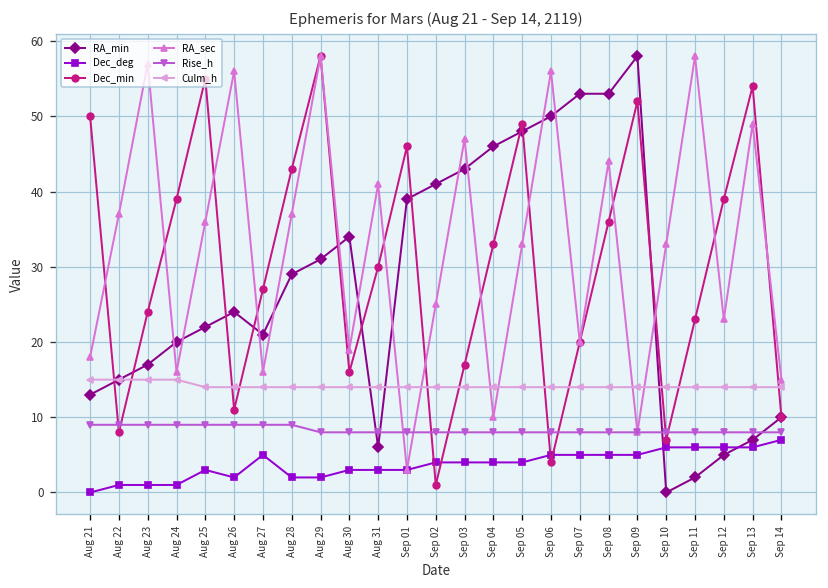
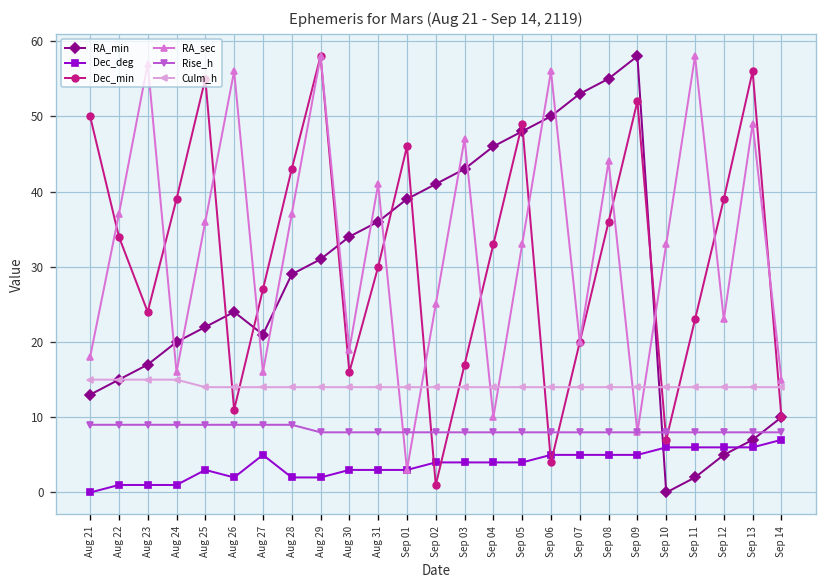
  {
    "RA_min": {
      "Aug 21": 13,
      "Aug 23": 17,
      "Aug 24": 20,
      "Aug 25": 22,
      "Aug 26": 24,
      "Aug 27": 21,
      "Aug 28": 29,
      "Aug 29": 31,
      "Aug 30": 34,
-     "Aug 31": 6,
+     "Aug 31": 36,
      "Sep 01": 39,
      "Sep 02": 41,
      "Sep 03": 43,
      "Sep 04": 46,
      "Sep 05": 48,
      "Sep 06": 50,
      "Sep 07": 53,
-     "Sep 08": 53,
+     "Sep 08": 55,
      "Sep 09": 58,
      "Sep 10": 0,
      "Sep 11": 2,
      "Sep 12": 5,
      "Sep 13": 7
    },
    "Dec_deg": {
      "Aug 21": 0,
      "Aug 22": 1,
      "Aug 23": 1,
      "Aug 24": 1,
      "Aug 25": 3,
      "Aug 26": 2,
      "Aug 27": 5,
      "Aug 28": 2,
      "Aug 29": 2,
      "Aug 30": 3,
      "Aug 31": 3,
      "Sep 02": 4,
      "Sep 03": 4,
      "Sep 04": 4,
      "Sep 05": 4,
      "Sep 06": 5,
      "Sep 07": 5,
      "Sep 08": 5,
      "Sep 09": 5,
      "Sep 10": 6,
      "Sep 11": 6,
      "Sep 12": 6,
      "Sep 13": 6,
      "Sep 14": 7
    },
    "Dec_min": {
      "Aug 21": 50,
-     "Aug 22": 8,
+     "Aug 22": 34,
      "Aug 23": 24,
      "Aug 24": 39,
      "Aug 26": 11,
      "Aug 27": 27,
      "Aug 28": 43,
      "Aug 30": 16,
      "Aug 31": 30,
      "Sep 01": 46,
      "Sep 02": 1,
      "Sep 03": 17,
      "Sep 04": 33,
      "Sep 05": 49,
      "Sep 06": 4,
      "Sep 08": 36,
      "Sep 09": 52,
      "Sep 10": 7,
      "Sep 11": 23,
      "Sep 12": 39,
-     "Sep 13": 54
+     "Sep 13": 56
    }
  }
